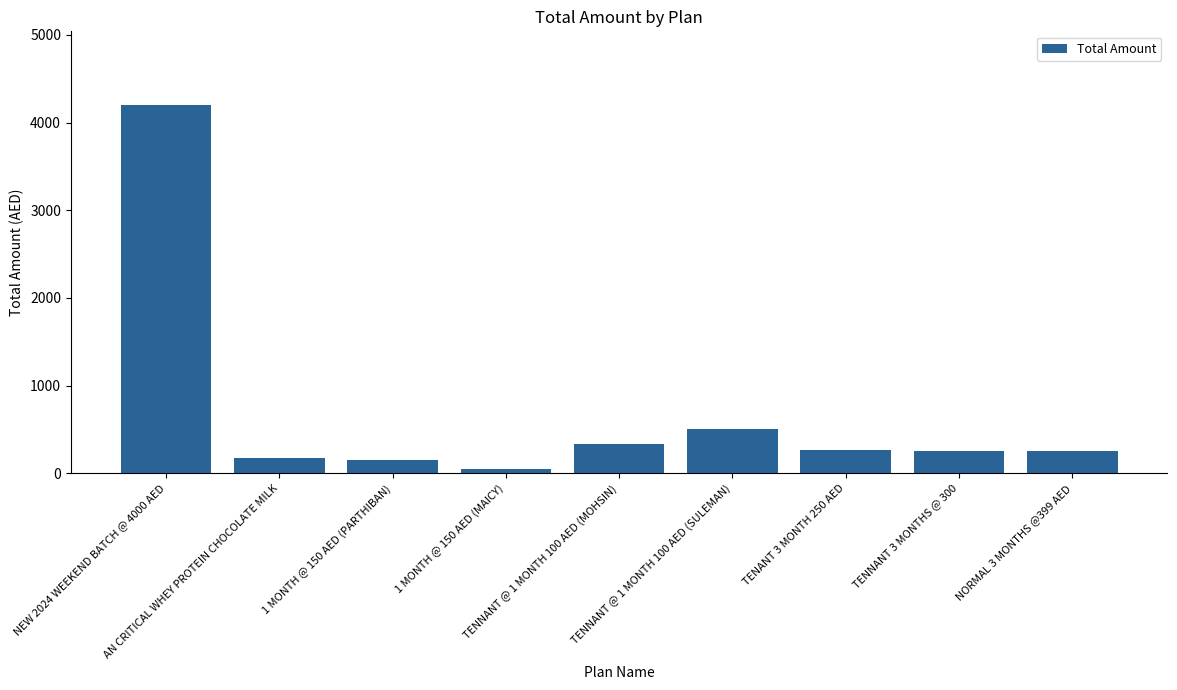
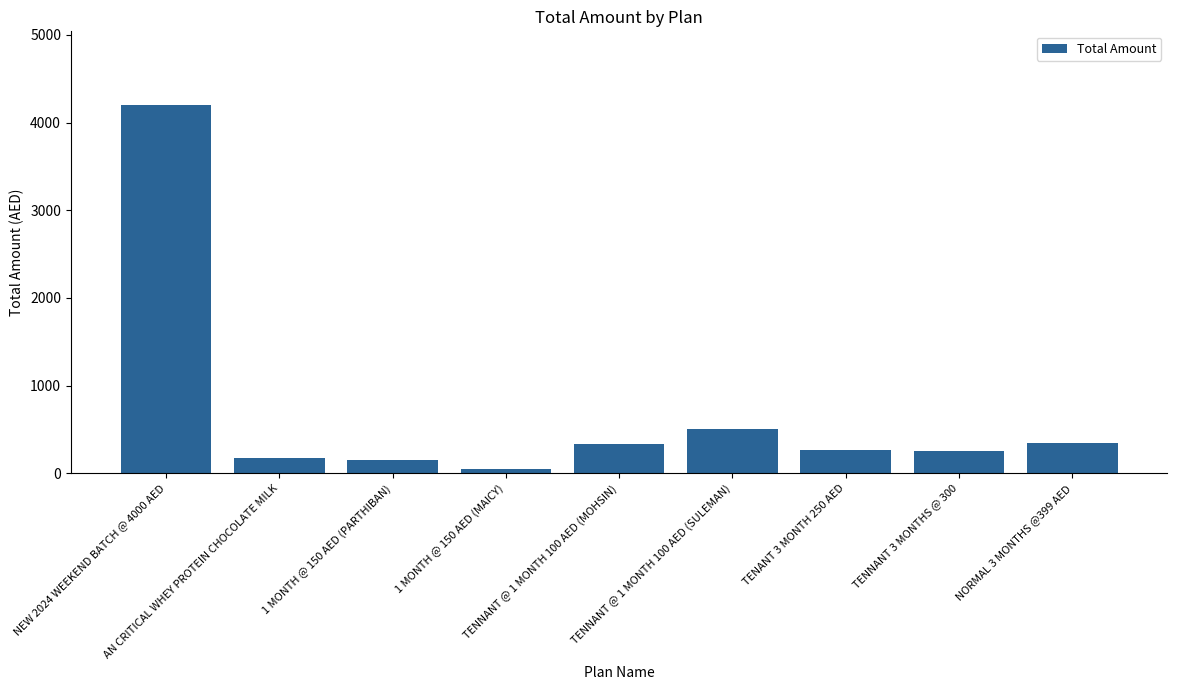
  {
    "NEW 2024 WEEKEND BATCH @ 4000 AED": 4200,
    "AN CRITICAL WHEY PROTEIN CHOCOLATE MILK": 200,
    "1 MONTH @ 150 AED (PARTHIBAN)": 200,
    "1 MONTH @ 150 AED (MAICY)": 0,
    "TENNANT @ 1 MONTH 100 AED (MOHSIN)": 300,
    "TENNANT @ 1 MONTH 100 AED (SULEMAN)": 500,
    "TENANT 3 MONTH 250 AED": 300,
    "TENNANT 3 MONTHS @ 300": 300,
-   "NORMAL 3 MONTHS @399 AED": 300
+   "NORMAL 3 MONTHS @399 AED": 400
  }
